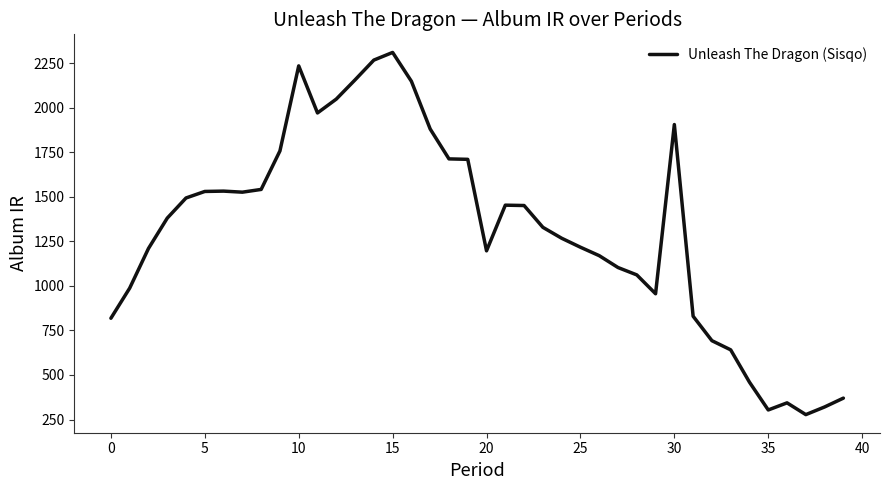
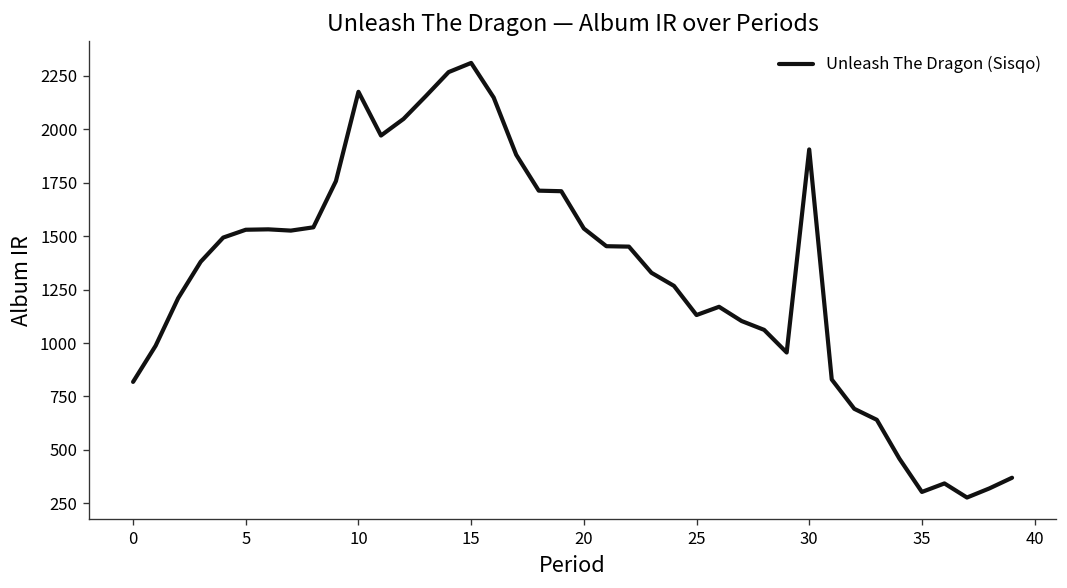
  {
    "0": 820,
    "5": 1530,
-   "10": 2230,
+   "10": 2170,
    "15": 2310,
-   "20": 1200,
-   "25": 1220,
+   "20": 1540,
+   "25": 1130,
    "30": 1910,
    "35": 300
  }
